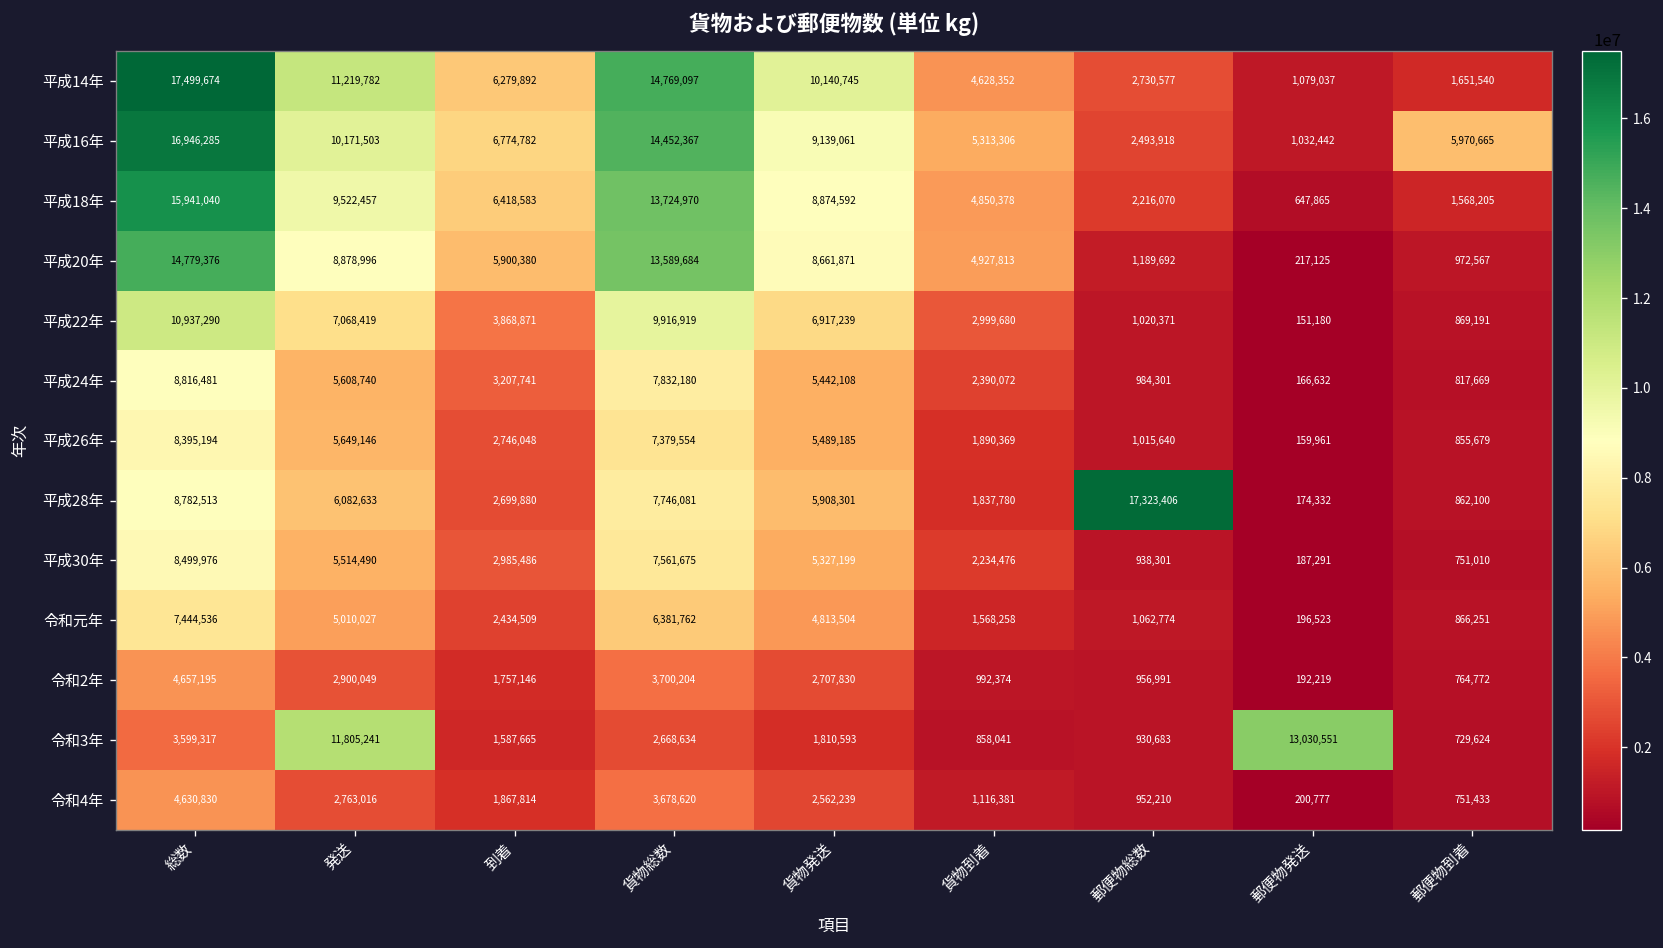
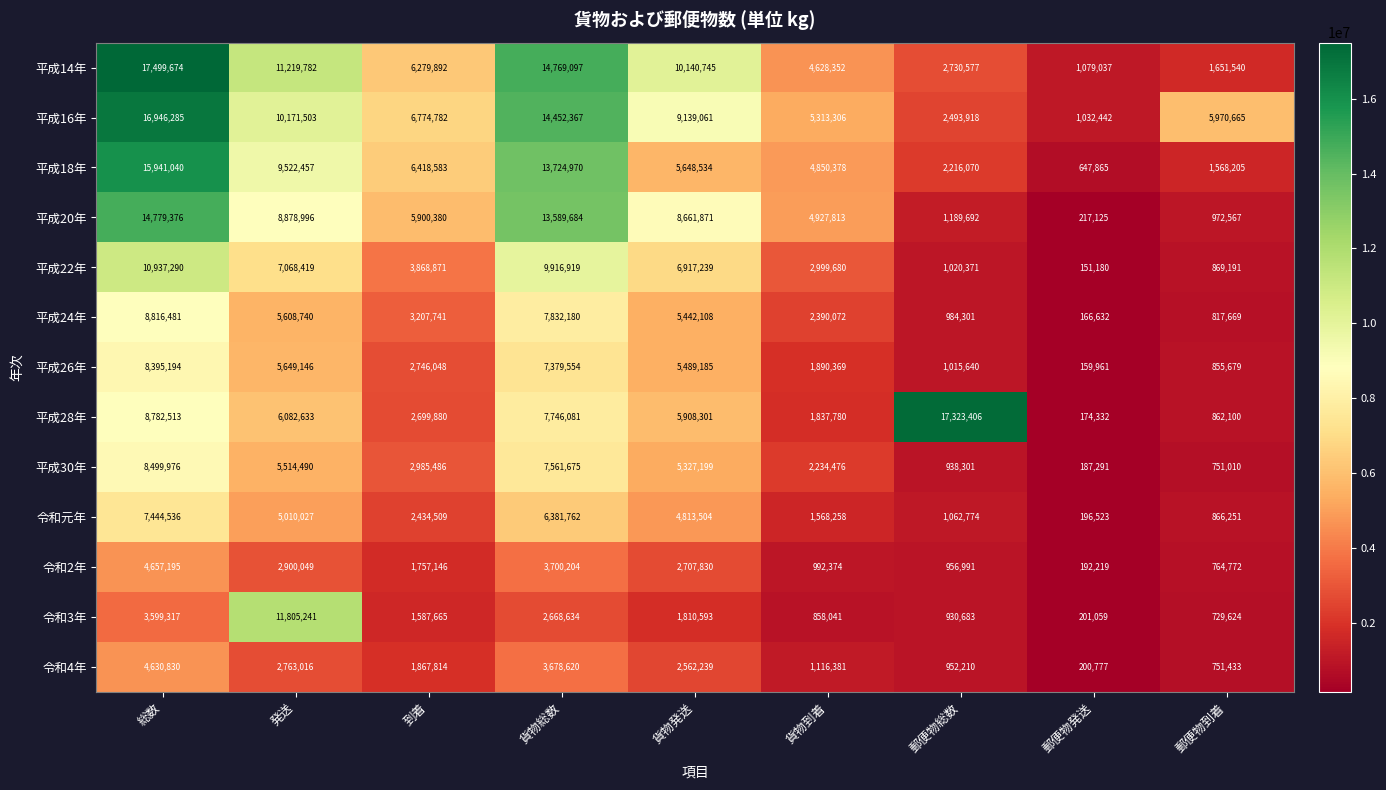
  {
    "平成14年": {
      "総数": "17,499,674",
      "発送": "11,219,782",
      "到着": "6,279,892",
      "貨物総数": "14,769,097",
      "貨物発送": "10,140,745",
      "貨物到着": "4,628,352",
      "郵便物総数": "2,730,577",
      "郵便物発送": "1,079,037",
      "郵便物到着": "1,651,540"
    },
    "平成16年": {
      "総数": "16,946,285",
      "発送": "10,171,503",
      "到着": "6,774,782",
      "貨物総数": "14,452,367",
      "貨物発送": "9,139,061",
      "貨物到着": "5,313,306",
      "郵便物総数": "2,493,918",
      "郵便物発送": "1,032,442",
      "郵便物到着": "5,970,665"
    },
    "平成18年": {
      "総数": "15,941,040",
      "発送": "9,522,457",
      "到着": "6,418,583",
      "貨物総数": "13,724,970",
-     "貨物発送": "8,874,592",
+     "貨物発送": "5,648,534",
      "貨物到着": "4,850,378",
      "郵便物総数": "2,216,070",
      "郵便物発送": "647,865",
      "郵便物到着": "1,568,205"
    },
    "平成20年": {
      "総数": "14,779,376",
      "発送": "8,878,996",
      "到着": "5,900,380",
      "貨物総数": "13,589,684",
      "貨物発送": "8,661,871",
      "貨物到着": "4,927,813",
      "郵便物総数": "1,189,692",
      "郵便物発送": "217,125",
      "郵便物到着": "972,567"
    },
    "平成22年": {
      "総数": "10,937,290",
      "発送": "7,068,419",
      "到着": "3,868,871",
      "貨物総数": "9,916,919",
      "貨物発送": "6,917,239",
      "貨物到着": "2,999,680",
      "郵便物総数": "1,020,371",
      "郵便物発送": "151,180",
      "郵便物到着": "869,191"
    },
    "平成24年": {
      "総数": "8,816,481",
      "発送": "5,608,740",
      "到着": "3,207,741",
      "貨物総数": "7,832,180",
      "貨物発送": "5,442,108",
      "貨物到着": "2,390,072",
      "郵便物総数": "984,301",
      "郵便物発送": "166,632",
      "郵便物到着": "817,669"
    },
    "平成26年": {
      "総数": "8,395,194",
      "発送": "5,649,146",
      "到着": "2,746,048",
      "貨物総数": "7,379,554",
      "貨物発送": "5,489,185",
      "貨物到着": "1,890,369",
      "郵便物総数": "1,015,640",
      "郵便物発送": "159,961",
      "郵便物到着": "855,679"
    },
    "平成28年": {
      "総数": "8,782,513",
      "発送": "6,082,633",
      "到着": "2,699,880",
      "貨物総数": "7,746,081",
      "貨物発送": "5,908,301",
      "貨物到着": "1,837,780",
      "郵便物総数": "17,323,406",
      "郵便物発送": "174,332",
      "郵便物到着": "862,100"
    },
    "平成30年": {
      "総数": "8,499,976",
      "発送": "5,514,490",
      "到着": "2,985,486",
      "貨物総数": "7,561,675",
      "貨物発送": "5,327,199",
      "貨物到着": "2,234,476",
      "郵便物総数": "938,301",
      "郵便物発送": "187,291",
      "郵便物到着": "751,010"
    },
    "令和元年": {
      "総数": "7,444,536",
      "発送": "5,010,027",
      "到着": "2,434,509",
      "貨物総数": "6,381,762",
      "貨物発送": "4,813,504",
      "貨物到着": "1,568,258",
      "郵便物総数": "1,062,774",
      "郵便物発送": "196,523",
      "郵便物到着": "866,251"
    },
    "令和2年": {
      "総数": "4,657,195",
      "発送": "2,900,049",
      "到着": "1,757,146",
      "貨物総数": "3,700,204",
      "貨物発送": "2,707,830",
      "貨物到着": "992,374",
      "郵便物総数": "956,991",
      "郵便物発送": "192,219",
      "郵便物到着": "764,772"
    },
    "令和3年": {
      "総数": "3,599,317",
      "発送": "11,805,241",
      "到着": "1,587,665",
      "貨物総数": "2,668,634",
      "貨物発送": "1,810,593",
      "貨物到着": "858,041",
      "郵便物総数": "930,683",
-     "郵便物発送": "13,030,551",
+     "郵便物発送": "201,059",
      "郵便物到着": "729,624"
    },
    "令和4年": {
      "総数": "4,630,830",
      "発送": "2,763,016",
      "到着": "1,867,814",
      "貨物総数": "3,678,620",
      "貨物発送": "2,562,239",
      "貨物到着": "1,116,381",
      "郵便物総数": "952,210",
      "郵便物発送": "200,777",
      "郵便物到着": "751,433"
    }
  }
